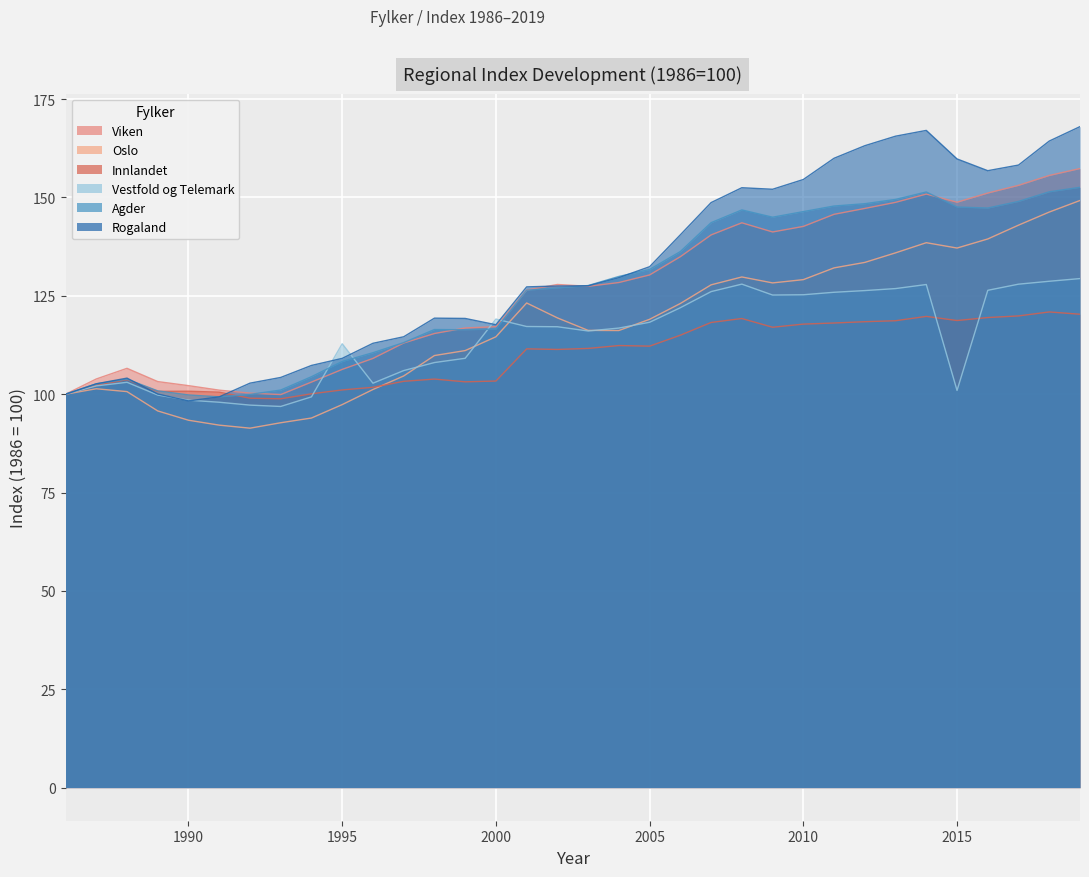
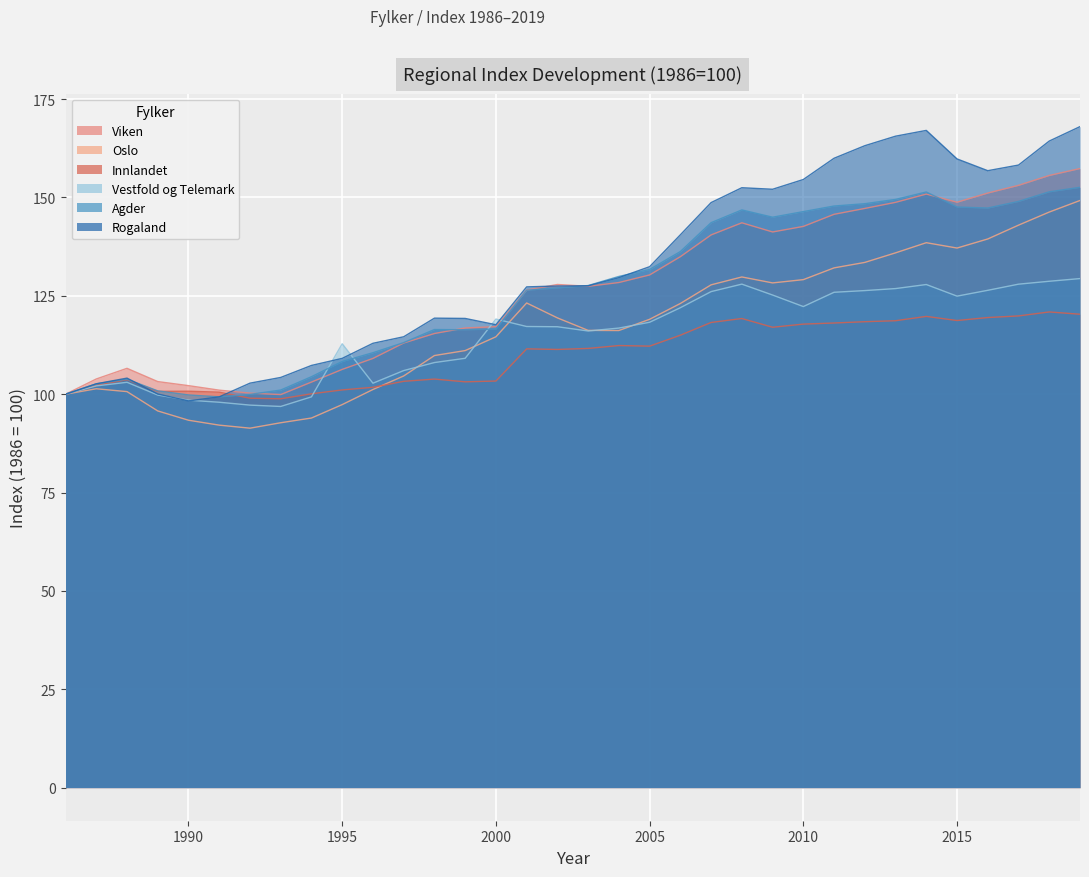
  {
    "Vestfold og Telemark": {
      "1995": 113,
      "2000": 119,
      "2005": 118,
-     "2010": 125,
-     "2015": 101
+     "2010": 122,
+     "2015": 125
    }
  }
